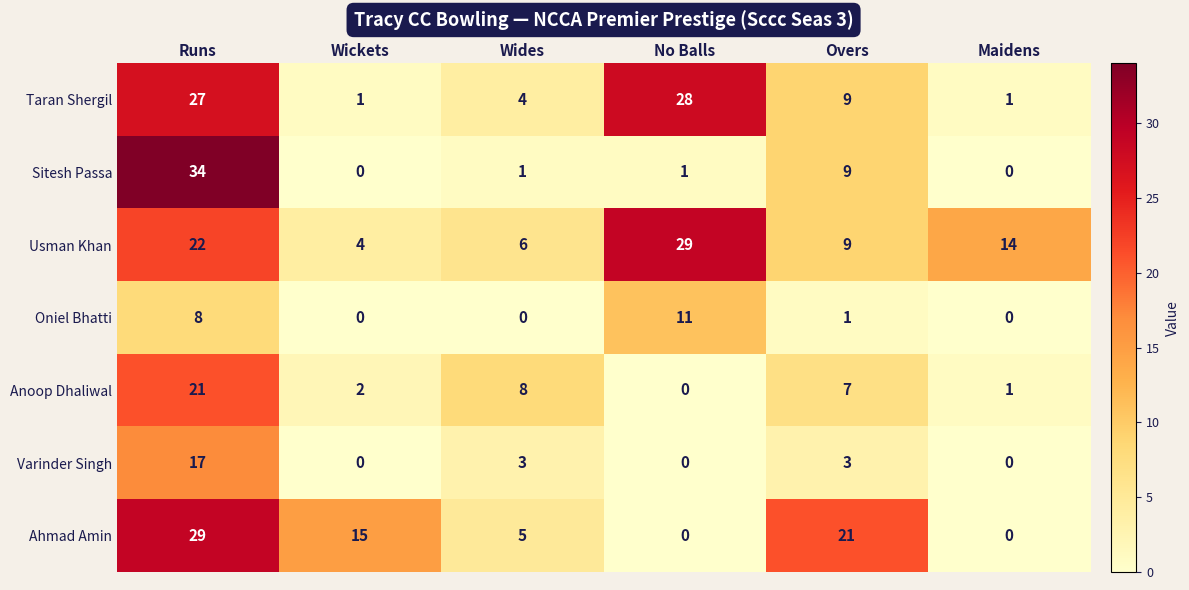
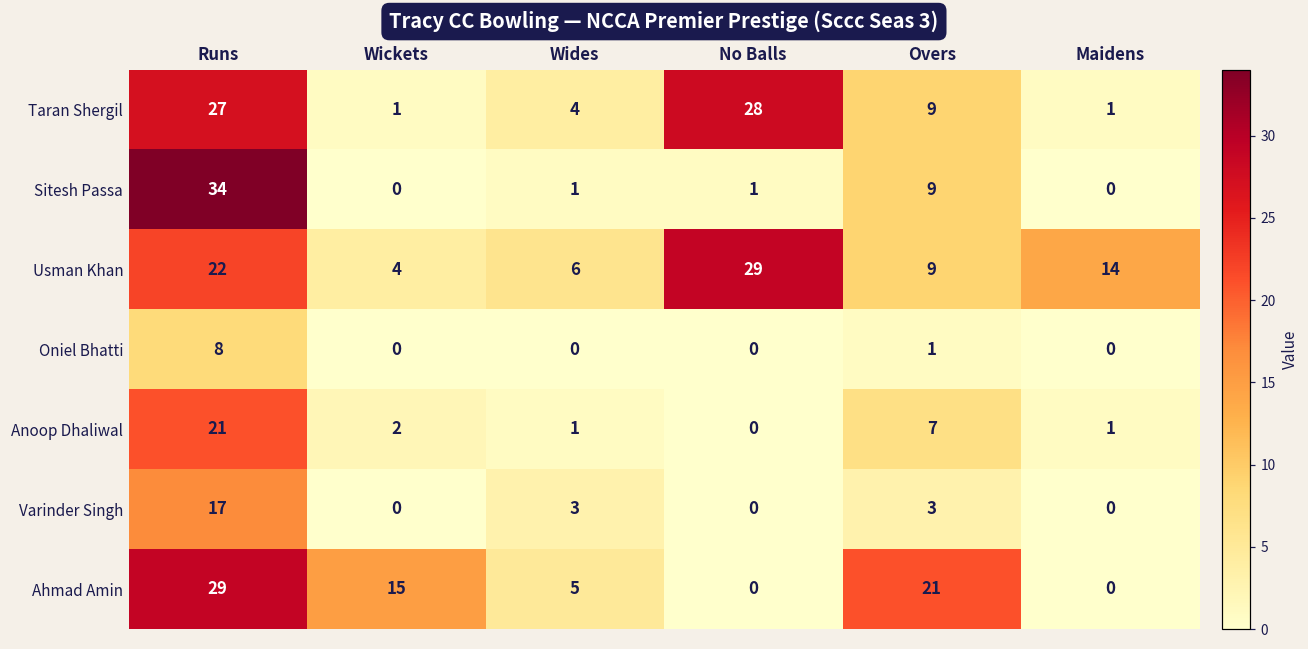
  {
    "Taran Shergil": {
      "Runs": 27,
      "Wickets": 1,
      "Wides": 4,
      "No Balls": 28,
      "Overs": 9,
      "Maidens": 1
    },
    "Sitesh Passa": {
      "Runs": 34,
      "Wickets": 0,
      "Wides": 1,
      "No Balls": 1,
      "Overs": 9,
      "Maidens": 0
    },
    "Usman Khan": {
      "Runs": 22,
      "Wickets": 4,
      "Wides": 6,
      "No Balls": 29,
      "Overs": 9,
      "Maidens": 14
    },
    "Oniel Bhatti": {
      "Runs": 8,
      "Wickets": 0,
      "Wides": 0,
-     "No Balls": 11,
+     "No Balls": 0,
      "Overs": 1,
      "Maidens": 0
    },
    "Anoop Dhaliwal": {
      "Runs": 21,
      "Wickets": 2,
-     "Wides": 8,
+     "Wides": 1,
      "No Balls": 0,
      "Overs": 7,
      "Maidens": 1
    },
    "Varinder Singh": {
      "Runs": 17,
      "Wickets": 0,
      "Wides": 3,
      "No Balls": 0,
      "Overs": 3,
      "Maidens": 0
    },
    "Ahmad Amin": {
      "Runs": 29,
      "Wickets": 15,
      "Wides": 5,
      "No Balls": 0,
      "Overs": 21,
      "Maidens": 0
    }
  }
